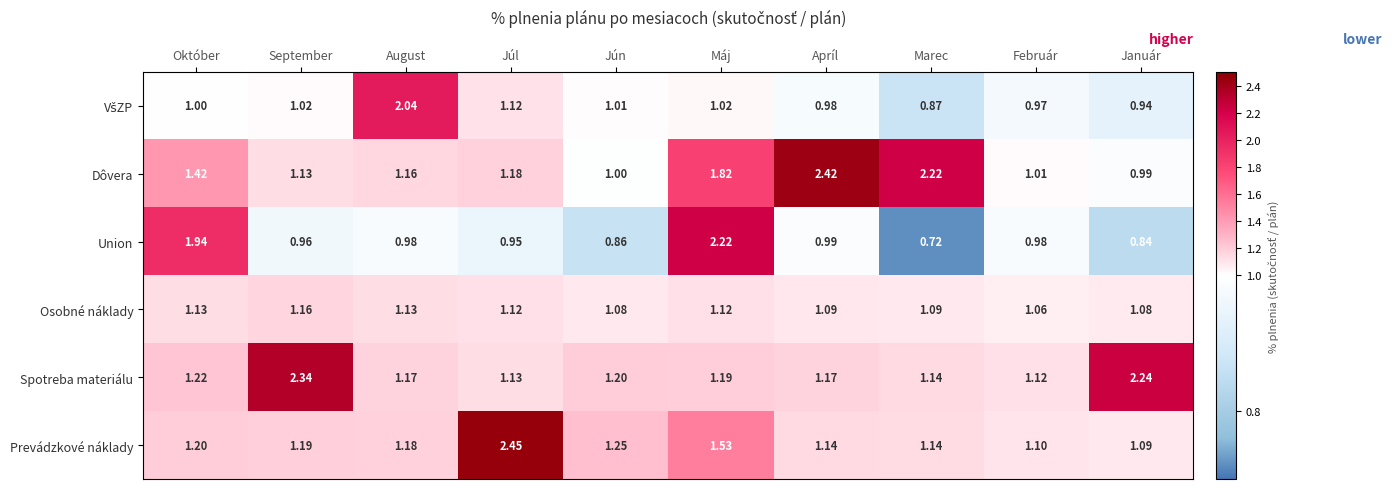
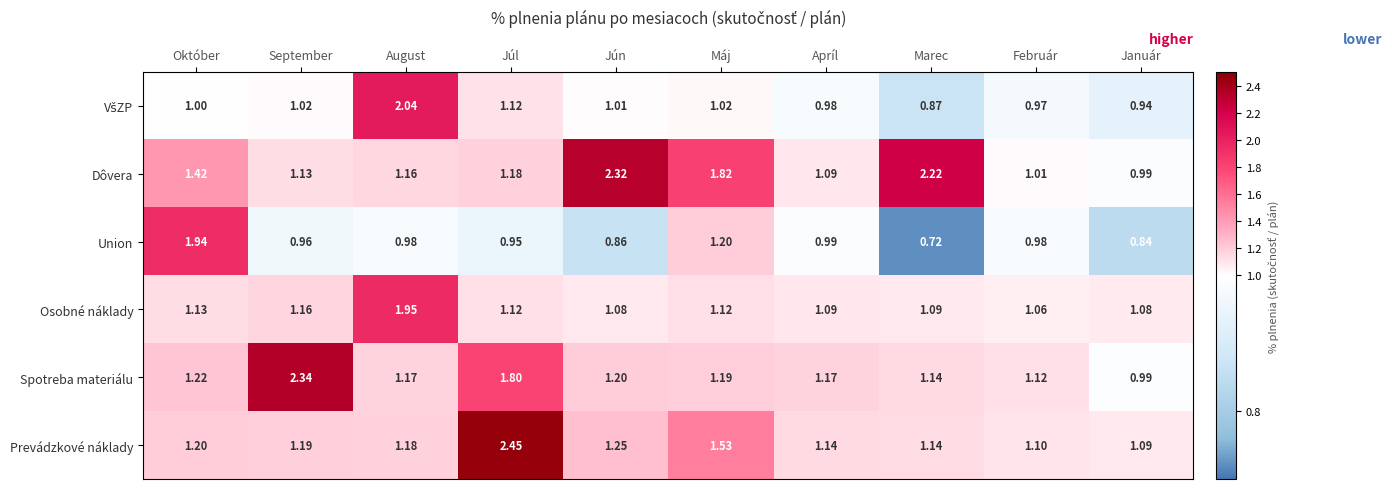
  {
    "VšZP": {
      "Október": 1.00,
      "September": 1.02,
      "August": 2.04,
      "Júl": 1.12,
      "Jún": 1.01,
      "Máj": 1.02,
      "Apríl": 0.98,
      "Marec": 0.87,
      "Február": 0.97,
      "Január": 0.94
    },
    "Dôvera": {
      "Október": 1.42,
      "September": 1.13,
      "August": 1.16,
      "Júl": 1.18,
-     "Jún": 1.00,
+     "Jún": 2.32,
      "Máj": 1.82,
-     "Apríl": 2.42,
+     "Apríl": 1.09,
      "Marec": 2.22,
      "Február": 1.01,
      "Január": 0.99
    },
    "Union": {
      "Október": 1.94,
      "September": 0.96,
      "August": 0.98,
      "Júl": 0.95,
      "Jún": 0.86,
-     "Máj": 2.22,
+     "Máj": 1.20,
      "Apríl": 0.99,
      "Marec": 0.72,
      "Február": 0.98,
      "Január": 0.84
    },
    "Osobné náklady": {
      "Október": 1.13,
      "September": 1.16,
-     "August": 1.13,
+     "August": 1.95,
      "Júl": 1.12,
      "Jún": 1.08,
      "Máj": 1.12,
      "Apríl": 1.09,
      "Marec": 1.09,
      "Február": 1.06,
      "Január": 1.08
    },
    "Spotreba materiálu": {
      "Október": 1.22,
      "September": 2.34,
      "August": 1.17,
-     "Júl": 1.13,
+     "Júl": 1.80,
      "Jún": 1.20,
      "Máj": 1.19,
      "Apríl": 1.17,
      "Marec": 1.14,
      "Február": 1.12,
-     "Január": 2.24
+     "Január": 0.99
    },
    "Prevádzkové náklady": {
      "Október": 1.20,
      "September": 1.19,
      "August": 1.18,
      "Júl": 2.45,
      "Jún": 1.25,
      "Máj": 1.53,
      "Apríl": 1.14,
      "Marec": 1.14,
      "Február": 1.10,
      "Január": 1.09
    }
  }
